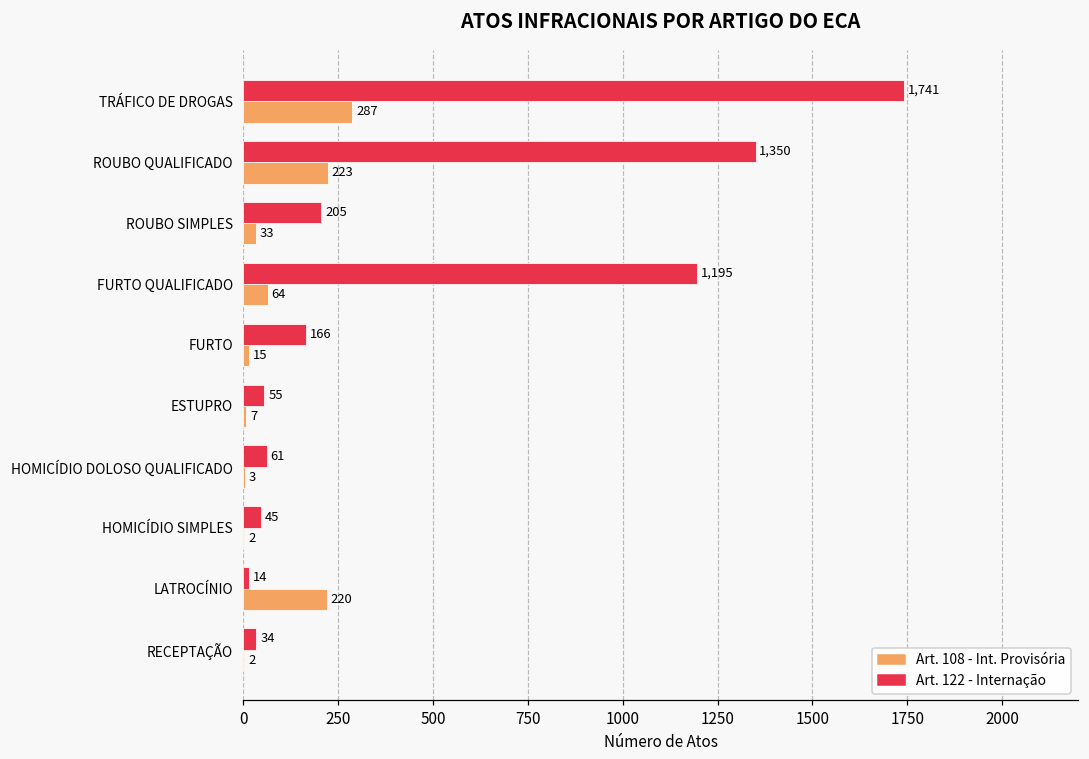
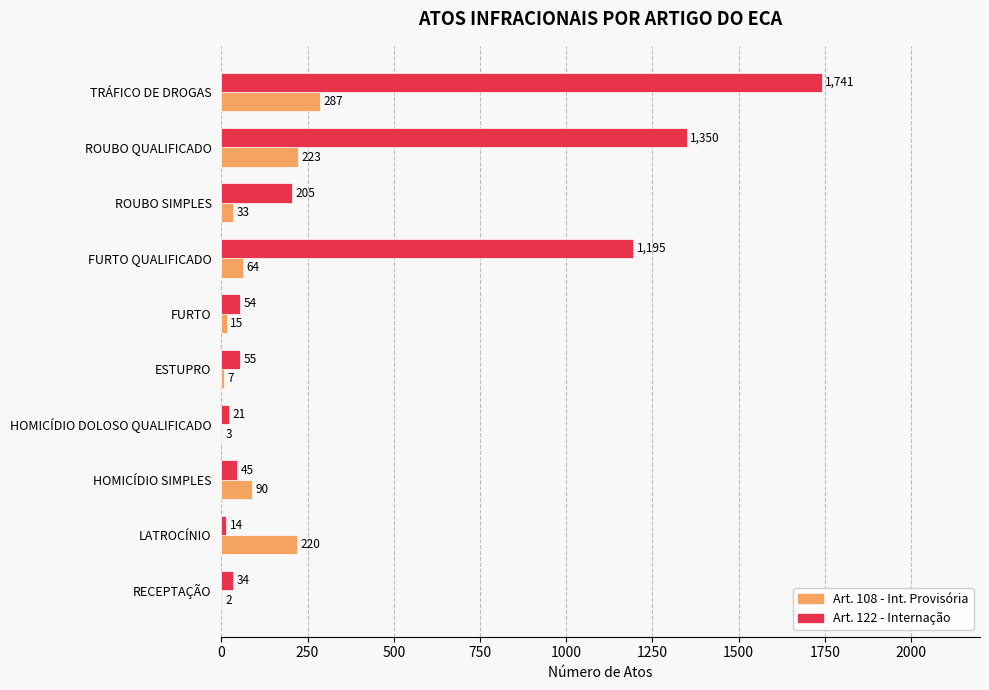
  {
    "Art. 108 - Int. Provisória": {
      "TRÁFICO DE DROGAS": "287",
      "ROUBO QUALIFICADO": "223",
      "ROUBO SIMPLES": "33",
      "FURTO QUALIFICADO": "64",
      "FURTO": "15",
      "ESTUPRO": "7",
      "HOMICÍDIO DOLOSO QUALIFICADO": "3",
-     "HOMICÍDIO SIMPLES": "2",
+     "HOMICÍDIO SIMPLES": "90",
      "LATROCÍNIO": "220",
      "RECEPTAÇÃO": "2"
    },
    "Art. 122 - Internação": {
      "TRÁFICO DE DROGAS": "1,741",
      "ROUBO QUALIFICADO": "1,350",
      "ROUBO SIMPLES": "205",
      "FURTO QUALIFICADO": "1,195",
-     "FURTO": "166",
+     "FURTO": "54",
      "ESTUPRO": "55",
-     "HOMICÍDIO DOLOSO QUALIFICADO": "61",
+     "HOMICÍDIO DOLOSO QUALIFICADO": "21",
      "HOMICÍDIO SIMPLES": "45",
      "LATROCÍNIO": "14",
      "RECEPTAÇÃO": "34"
    }
  }
